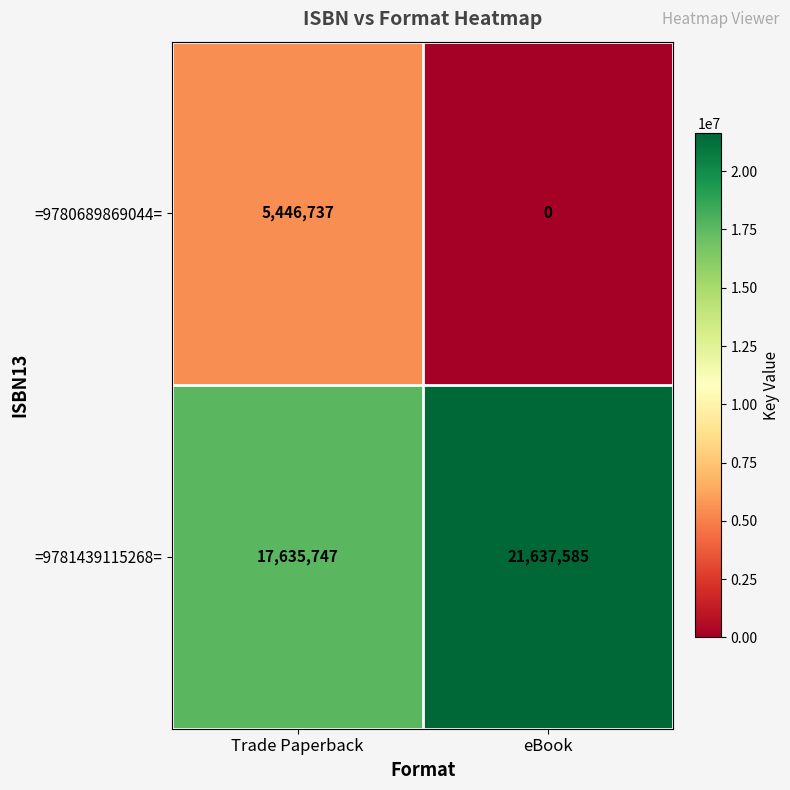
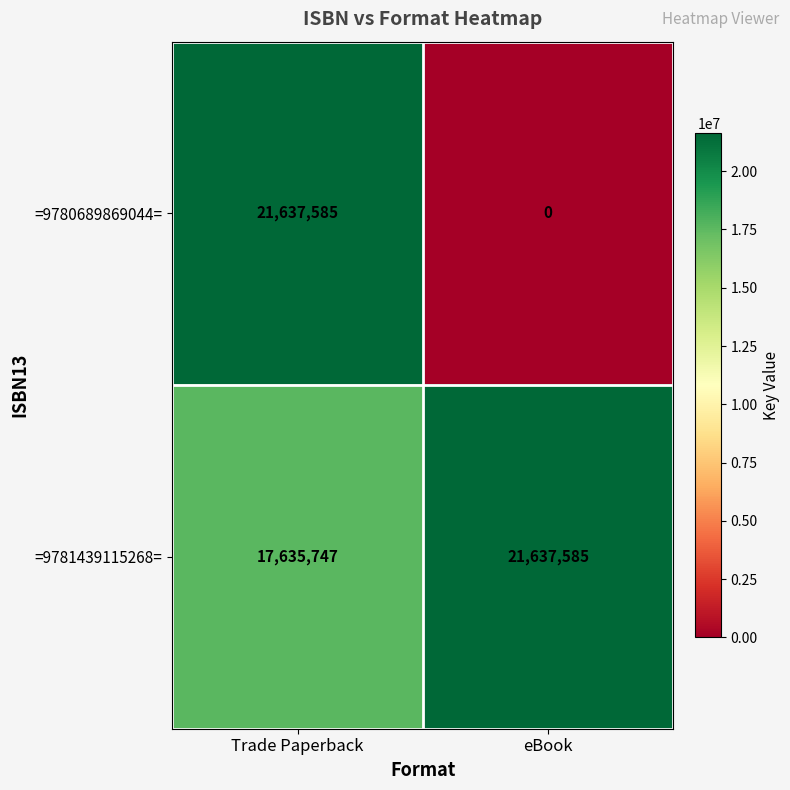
  {
    "=9780689869044=": {
-     "Trade Paperback": "5,446,737",
+     "Trade Paperback": "21,637,585",
      "eBook": "0"
    },
    "=9781439115268=": {
      "Trade Paperback": "17,635,747",
      "eBook": "21,637,585"
    }
  }
